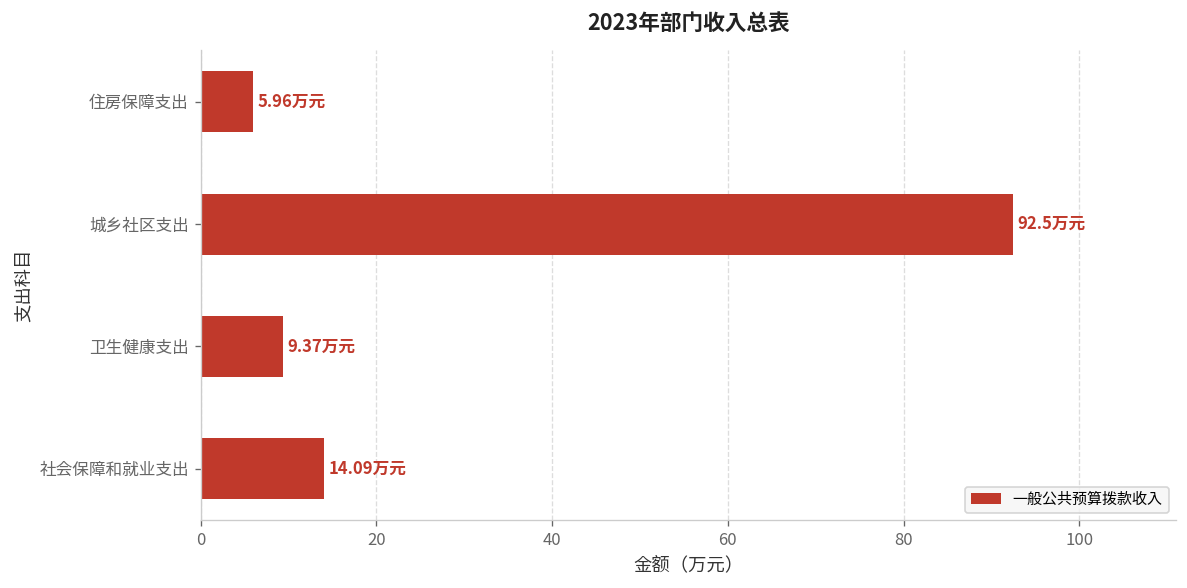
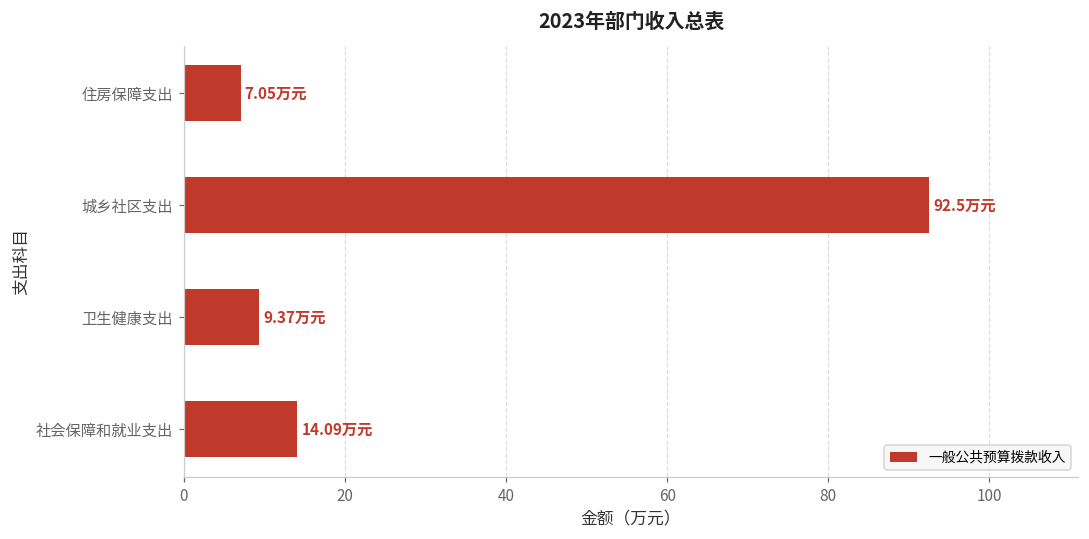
  {
-   "住房保障支出": 5.96,
+   "住房保障支出": 7.05,
    "城乡社区支出": 92.5,
    "卫生健康支出": 9.37,
    "社会保障和就业支出": 14.09
  }
